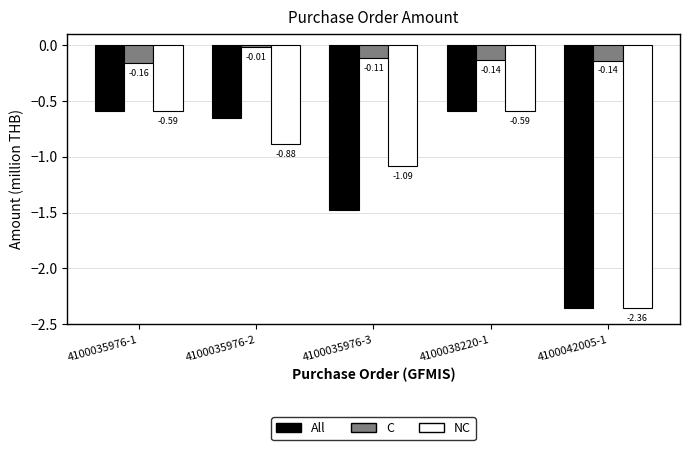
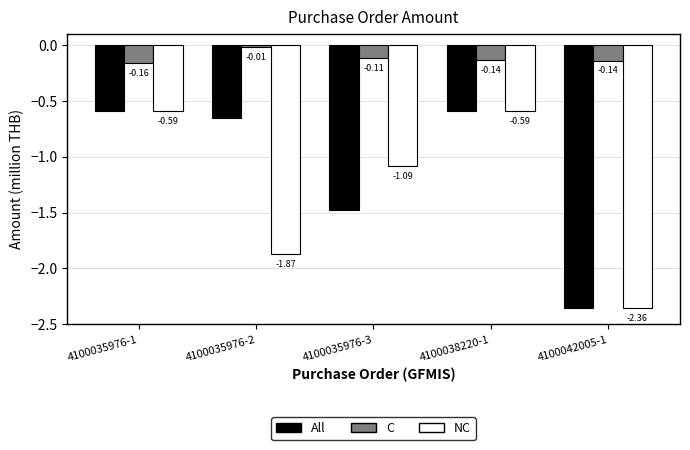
  {
    "All": {
      "4100035976-1": -0.59,
      "4100035976-2": -0.65,
      "4100035976-3": -1.47,
      "4100038220-1": -0.59,
      "4100042005-1": -2.36
    },
    "C": {
      "4100035976-1": -0.16,
      "4100035976-2": -0.01,
      "4100035976-3": -0.11,
      "4100038220-1": -0.14,
      "4100042005-1": -0.14
    },
    "NC": {
      "4100035976-1": -0.59,
-     "4100035976-2": -0.88,
+     "4100035976-2": -1.87,
      "4100035976-3": -1.09,
      "4100038220-1": -0.59,
      "4100042005-1": -2.36
    }
  }
